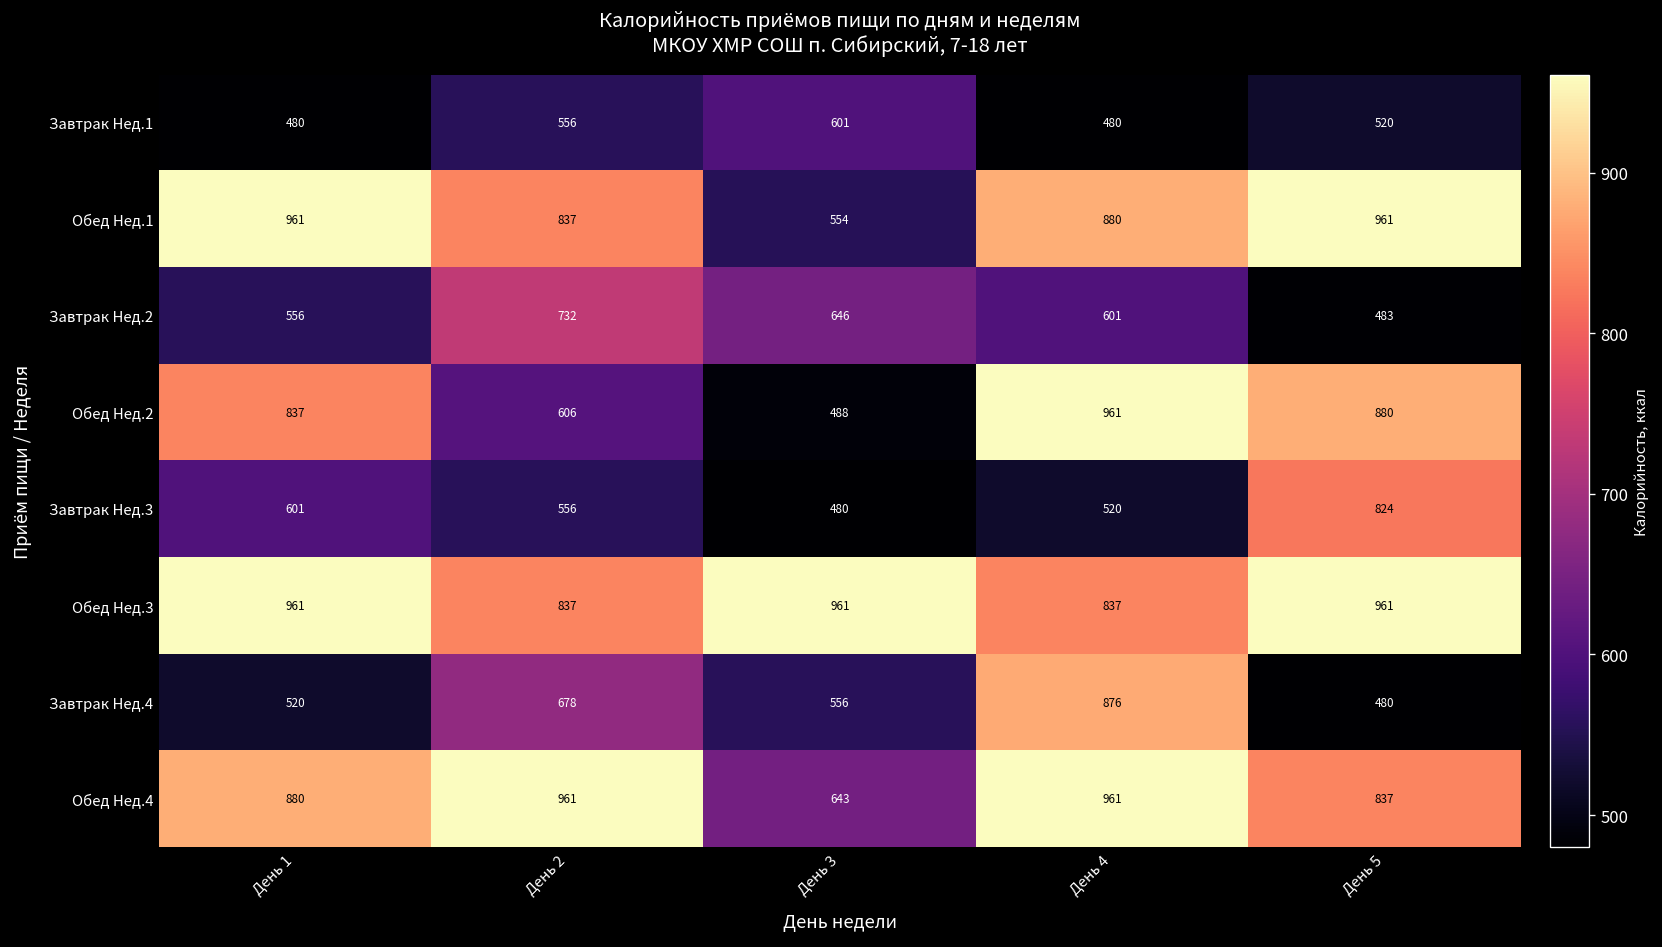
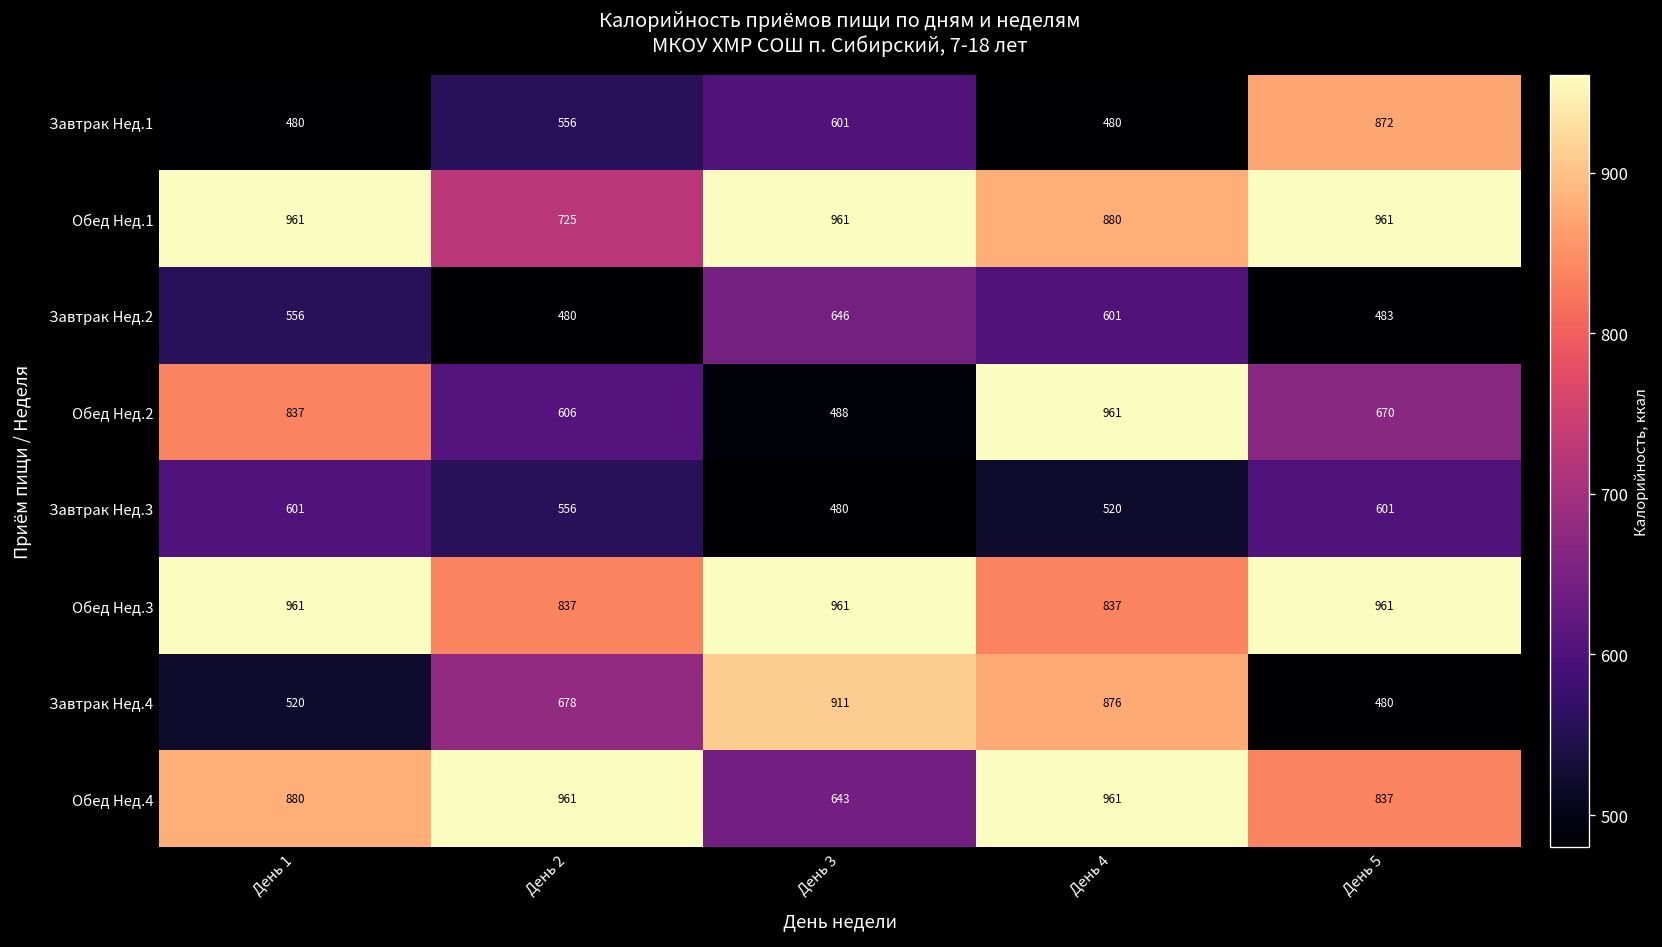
  {
    "Завтрак Нед.1": {
      "День 1": 480,
      "День 2": 556,
      "День 3": 601,
      "День 4": 480,
-     "День 5": 520
+     "День 5": 872
    },
    "Обед Нед.1": {
      "День 1": 961,
-     "День 2": 837,
-     "День 3": 554,
+     "День 2": 725,
+     "День 3": 961,
      "День 4": 880,
      "День 5": 961
    },
    "Завтрак Нед.2": {
      "День 1": 556,
-     "День 2": 732,
+     "День 2": 480,
      "День 3": 646,
      "День 4": 601,
      "День 5": 483
    },
    "Обед Нед.2": {
      "День 1": 837,
      "День 2": 606,
      "День 3": 488,
      "День 4": 961,
-     "День 5": 880
+     "День 5": 670
    },
    "Завтрак Нед.3": {
      "День 1": 601,
      "День 2": 556,
      "День 3": 480,
      "День 4": 520,
-     "День 5": 824
+     "День 5": 601
    },
    "Обед Нед.3": {
      "День 1": 961,
      "День 2": 837,
      "День 3": 961,
      "День 4": 837,
      "День 5": 961
    },
    "Завтрак Нед.4": {
      "День 1": 520,
      "День 2": 678,
-     "День 3": 556,
+     "День 3": 911,
      "День 4": 876,
      "День 5": 480
    },
    "Обед Нед.4": {
      "День 1": 880,
      "День 2": 961,
      "День 3": 643,
      "День 4": 961,
      "День 5": 837
    }
  }
